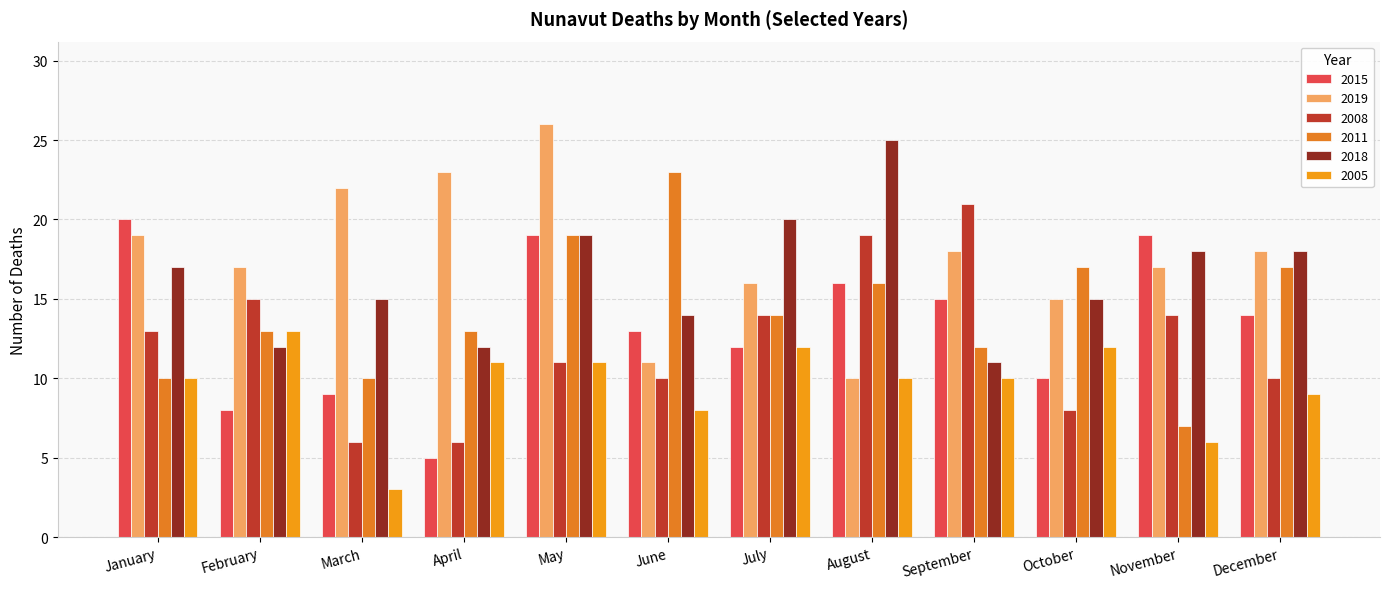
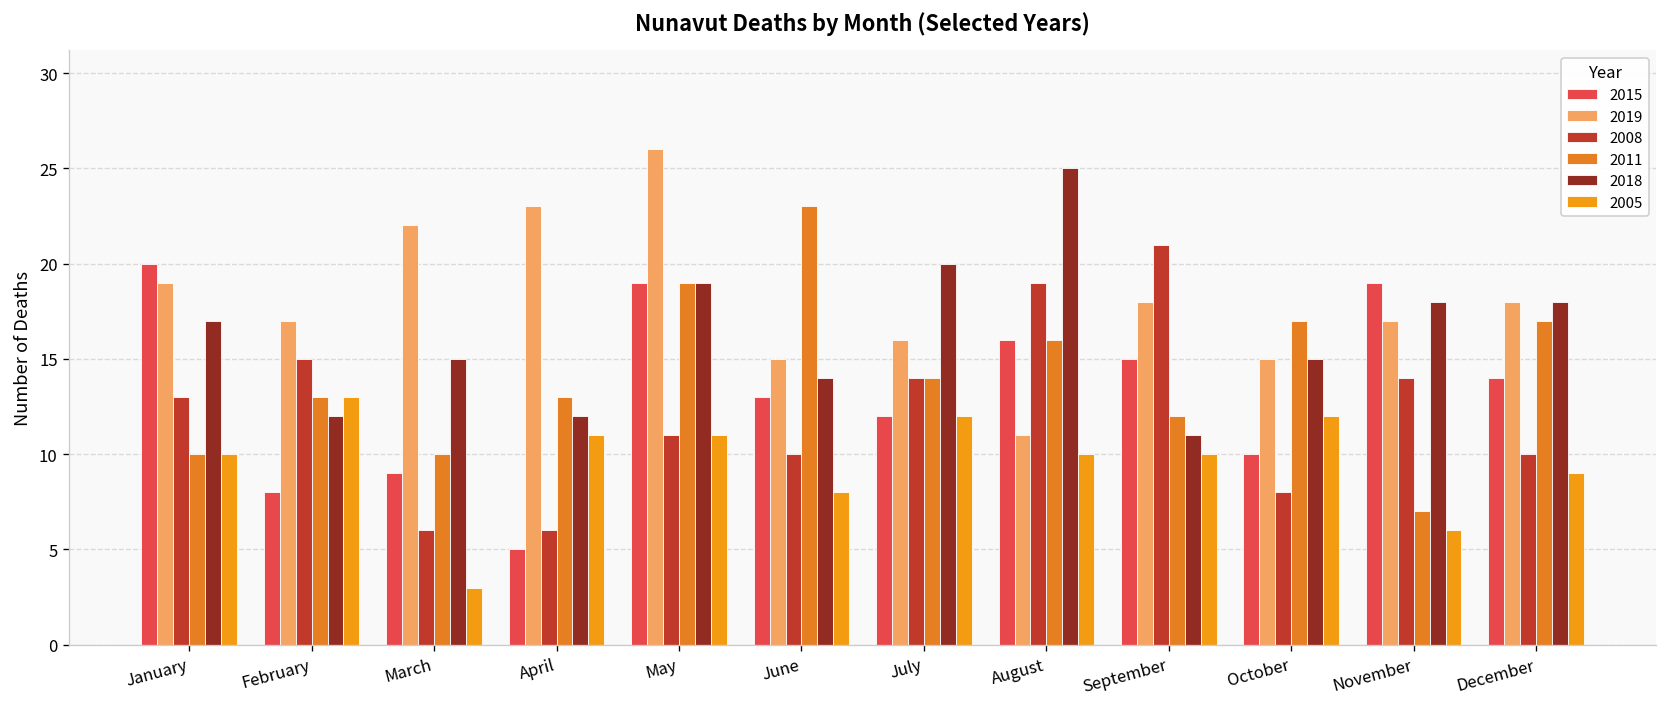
  {
    "2019": {
      "January": 19,
      "February": 17,
      "March": 22,
      "April": 23,
      "May": 26,
-     "June": 11,
+     "June": 15,
      "July": 16,
-     "August": 10,
+     "August": 11,
      "September": 18,
      "October": 15,
      "November": 17,
      "December": 18
    }
  }
